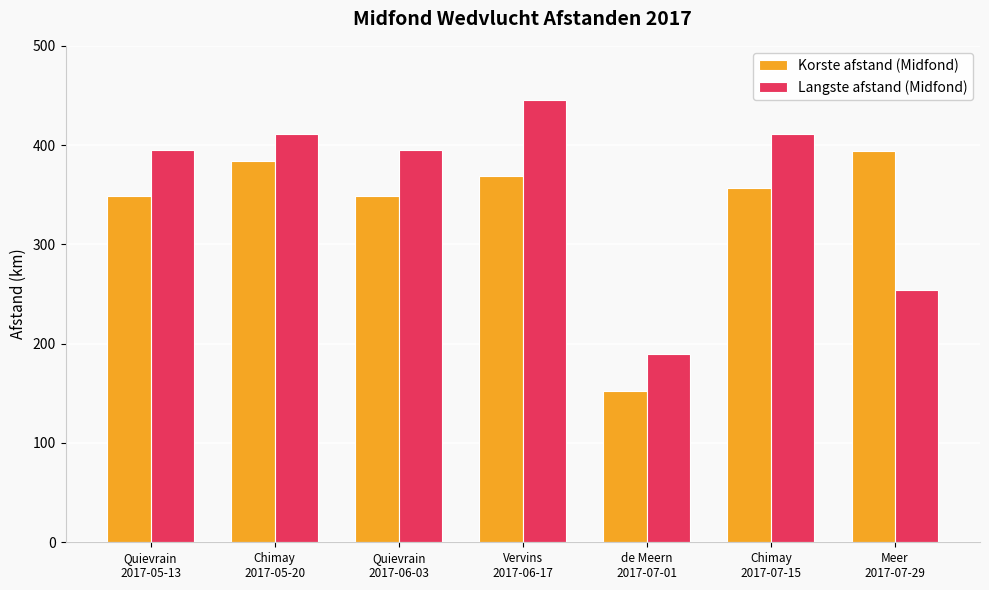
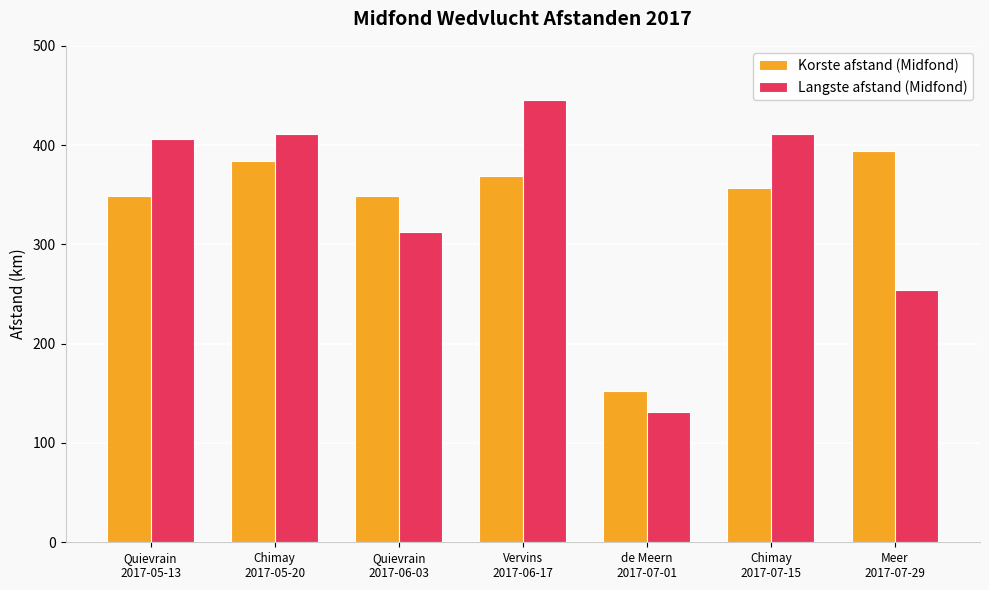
  {
    "Korste afstand (Midfond)": {
      "Quievrain 2017-05-13": 350,
      "Chimay 2017-05-20": 380,
      "Quievrain 2017-06-03": 350,
      "Vervins 2017-06-17": 370,
      "de Meern 2017-07-01": 150,
      "Chimay 2017-07-15": 360,
      "Meer 2017-07-29": 390
    },
    "Langste afstand (Midfond)": {
-     "Quievrain 2017-05-13": 400,
+     "Quievrain 2017-05-13": 410,
      "Chimay 2017-05-20": 410,
-     "Quievrain 2017-06-03": 400,
+     "Quievrain 2017-06-03": 310,
      "Vervins 2017-06-17": 450,
-     "de Meern 2017-07-01": 190,
+     "de Meern 2017-07-01": 130,
      "Chimay 2017-07-15": 410,
      "Meer 2017-07-29": 250
    }
  }
